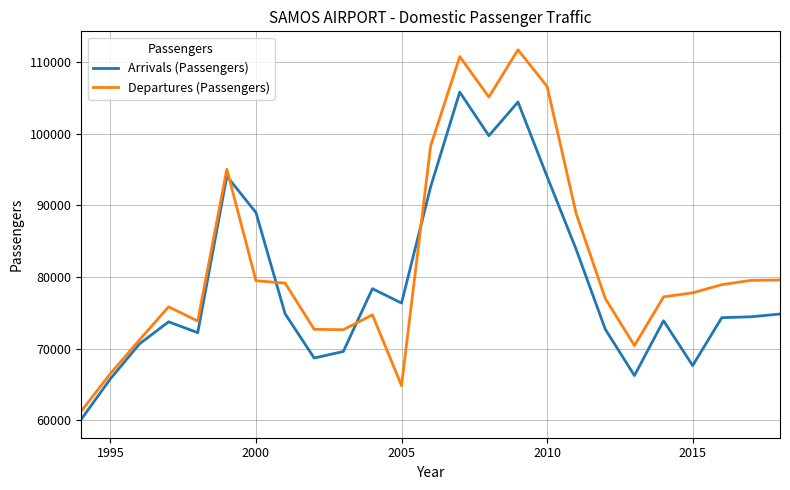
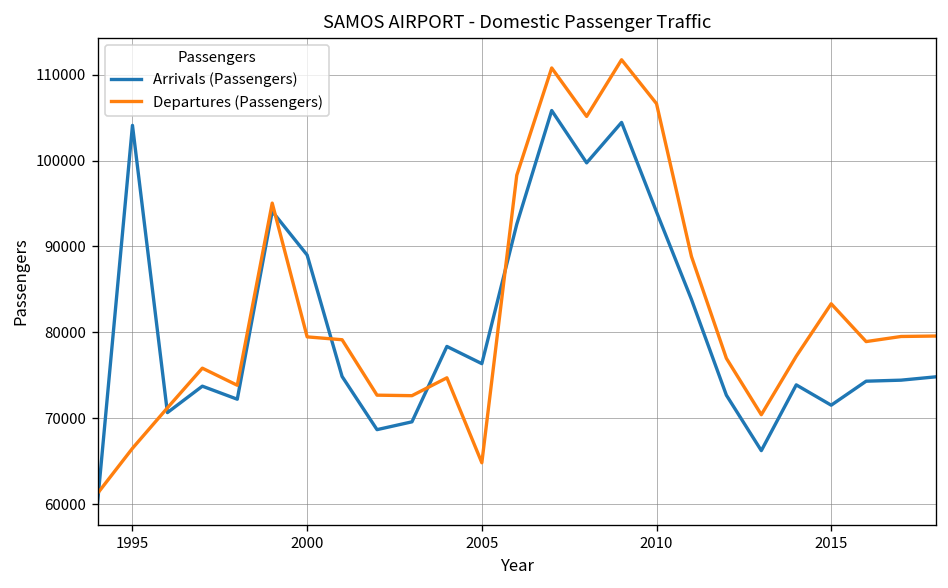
  {
    "Arrivals (Passengers)": {
-     "1995": 66000,
+     "1995": 104000,
      "2000": 89000,
      "2005": 76000,
      "2010": 94000,
-     "2015": 68000
+     "2015": 72000
    },
    "Departures (Passengers)": {
      "1995": 67000,
      "2000": 79000,
      "2005": 65000,
      "2010": 107000,
-     "2015": 78000
+     "2015": 83000
    }
  }
